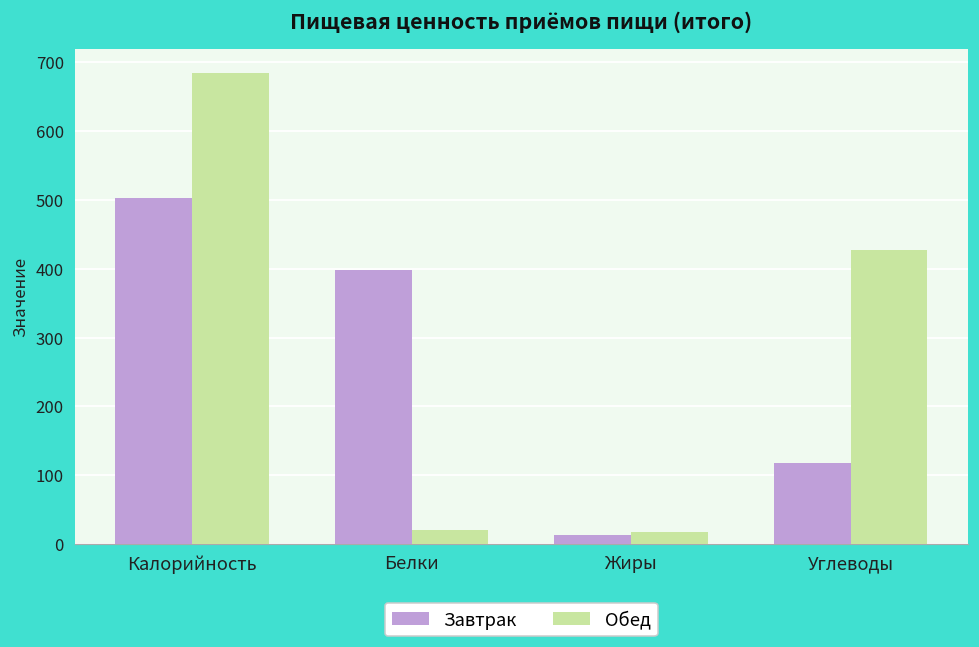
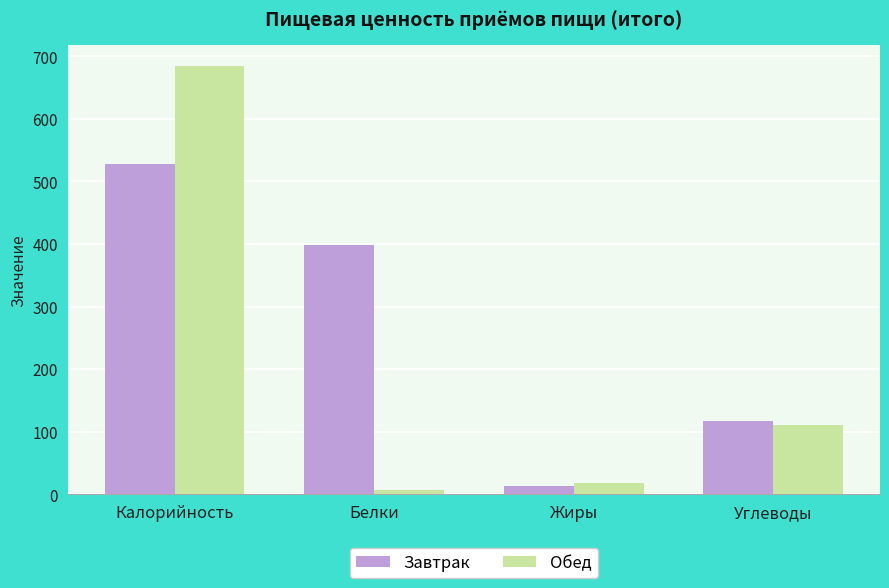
  {
    "Завтрак": {
-     "Калорийность": 500,
+     "Калорийность": 530,
      "Белки": 400,
      "Жиры": 10,
      "Углеводы": 120
    },
    "Обед": {
      "Калорийность": 680,
-     "Белки": 20,
+     "Белки": 10,
      "Жиры": 20,
-     "Углеводы": 430
+     "Углеводы": 110
    }
  }
